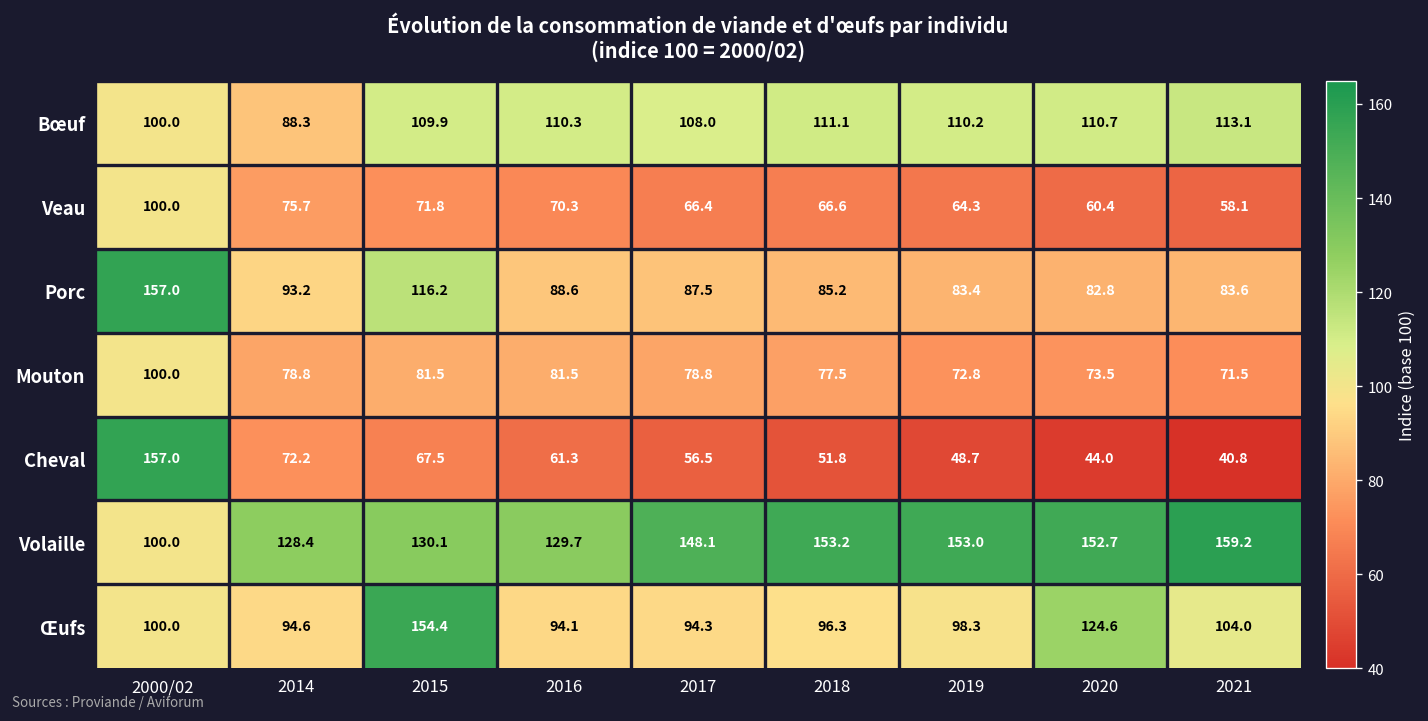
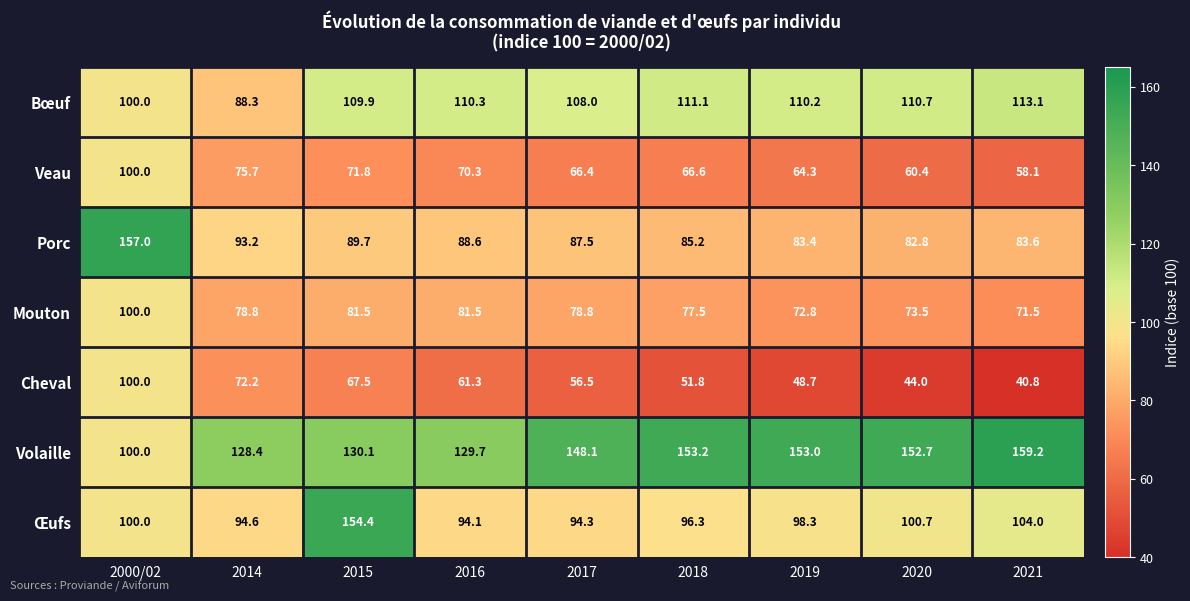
  {
    "Bœuf": {
      "2000/02": 100.0,
      "2014": 88.3,
      "2015": 109.9,
      "2016": 110.3,
      "2017": 108.0,
      "2018": 111.1,
      "2019": 110.2,
      "2020": 110.7,
      "2021": 113.1
    },
    "Veau": {
      "2000/02": 100.0,
      "2014": 75.7,
      "2015": 71.8,
      "2016": 70.3,
      "2017": 66.4,
      "2018": 66.6,
      "2019": 64.3,
      "2020": 60.4,
      "2021": 58.1
    },
    "Porc": {
      "2000/02": 157.0,
      "2014": 93.2,
-     "2015": 116.2,
+     "2015": 89.7,
      "2016": 88.6,
      "2017": 87.5,
      "2018": 85.2,
      "2019": 83.4,
      "2020": 82.8,
      "2021": 83.6
    },
    "Mouton": {
      "2000/02": 100.0,
      "2014": 78.8,
      "2015": 81.5,
      "2016": 81.5,
      "2017": 78.8,
      "2018": 77.5,
      "2019": 72.8,
      "2020": 73.5,
      "2021": 71.5
    },
    "Cheval": {
-     "2000/02": 157.0,
+     "2000/02": 100.0,
      "2014": 72.2,
      "2015": 67.5,
      "2016": 61.3,
      "2017": 56.5,
      "2018": 51.8,
      "2019": 48.7,
      "2020": 44.0,
      "2021": 40.8
    },
    "Volaille": {
      "2000/02": 100.0,
      "2014": 128.4,
      "2015": 130.1,
      "2016": 129.7,
      "2017": 148.1,
      "2018": 153.2,
      "2019": 153.0,
      "2020": 152.7,
      "2021": 159.2
    },
    "Œufs": {
      "2000/02": 100.0,
      "2014": 94.6,
      "2015": 154.4,
      "2016": 94.1,
      "2017": 94.3,
      "2018": 96.3,
      "2019": 98.3,
-     "2020": 124.6,
+     "2020": 100.7,
      "2021": 104.0
    }
  }
